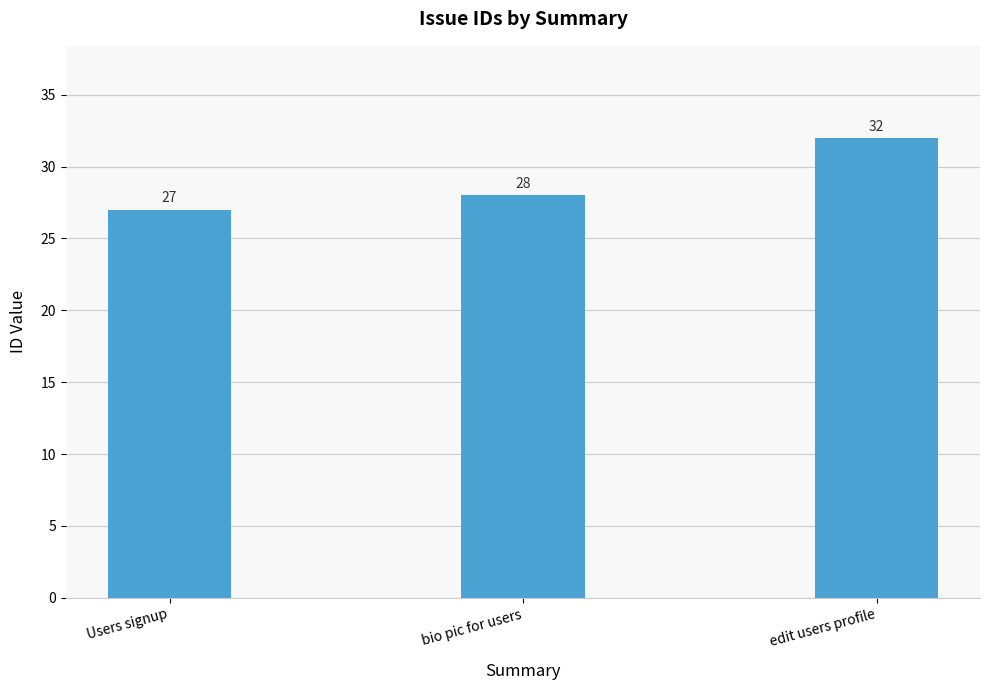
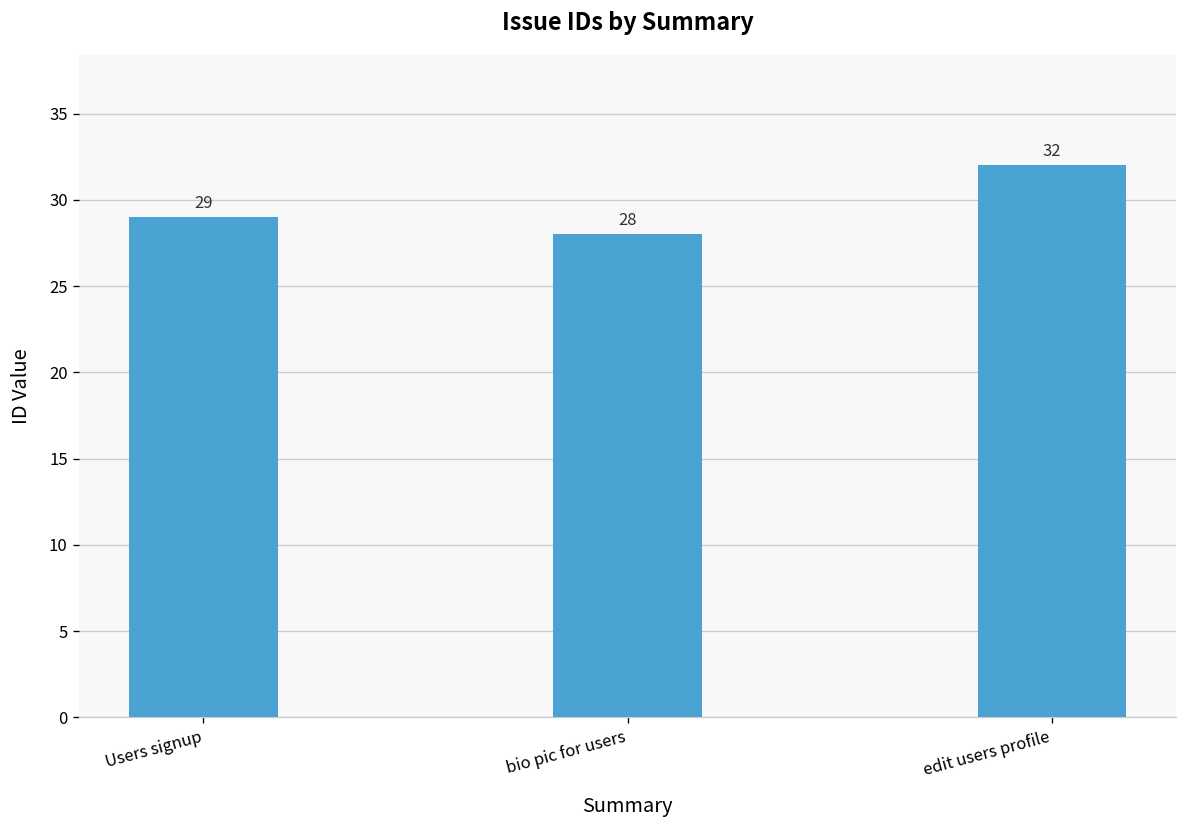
  {
-   "Users signup": 27,
+   "Users signup": 29,
    "bio pic for users": 28,
    "edit users profile": 32
  }
